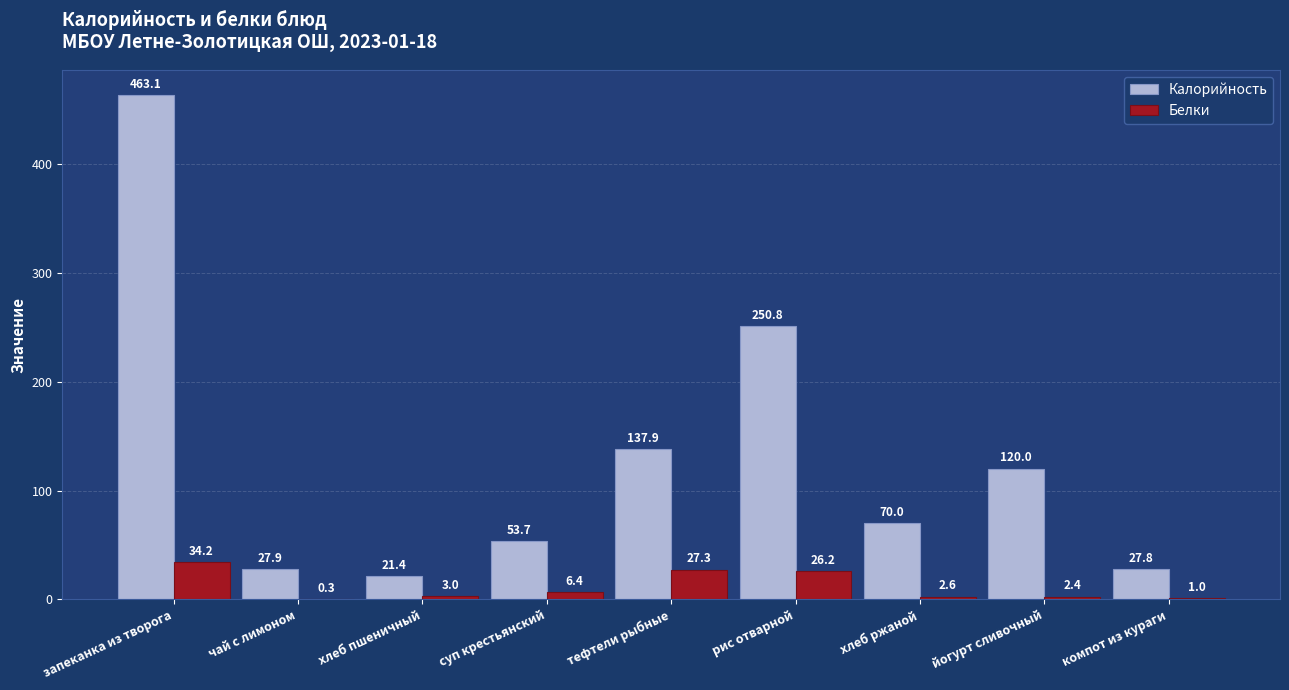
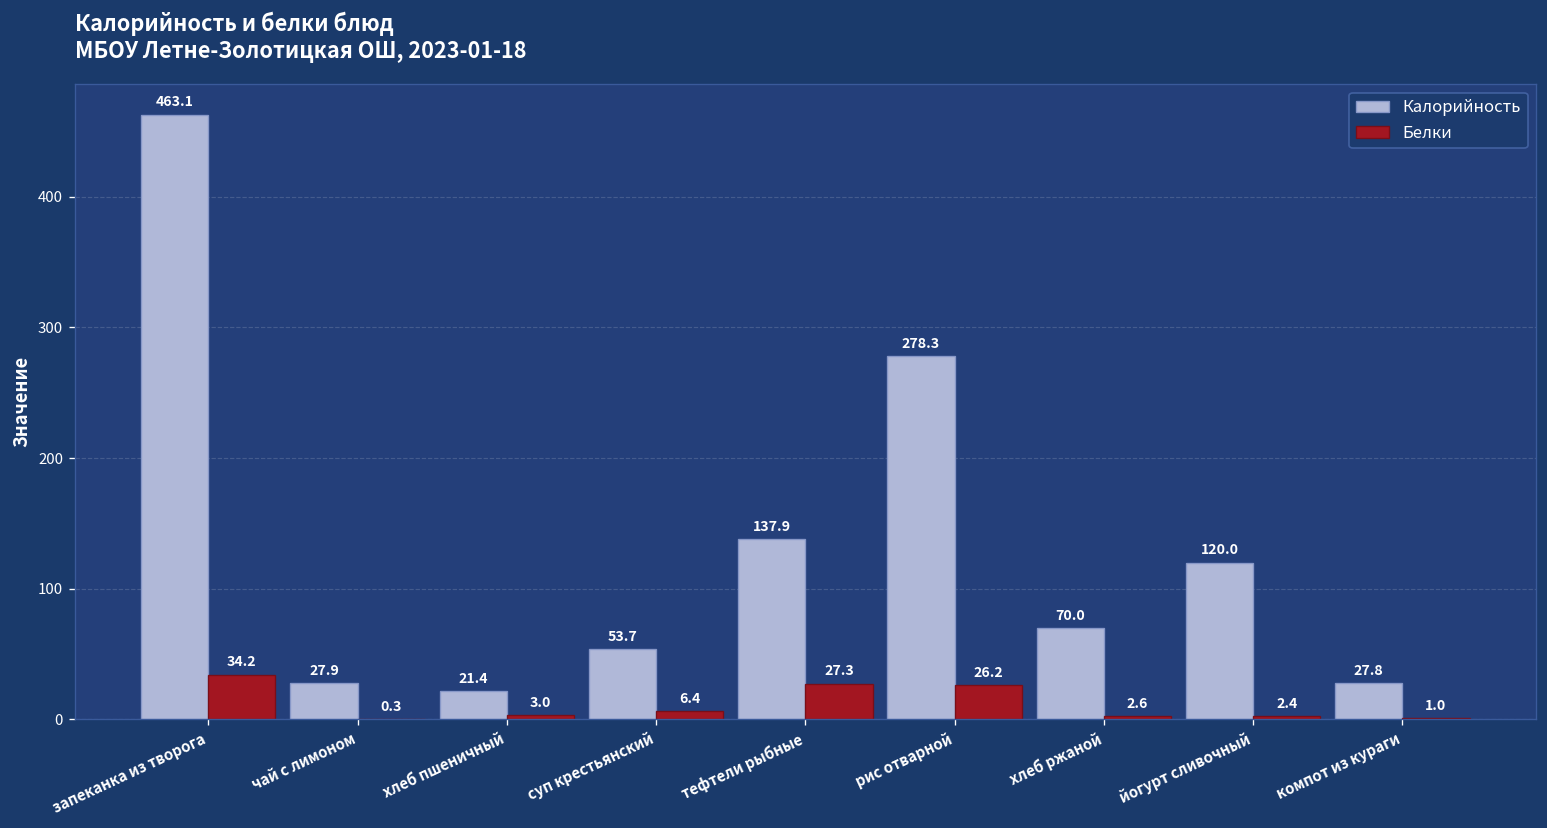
  {
    "Калорийность": {
      "запеканка из творога": 463.1,
      "чай с лимоном": 27.9,
      "хлеб пшеничный": 21.4,
      "суп крестьянский": 53.7,
      "тефтели рыбные": 137.9,
-     "рис отварной": 250.8,
+     "рис отварной": 278.3,
      "хлеб ржаной": 70.0,
      "йогурт сливочный": 120.0,
      "компот из кураги": 27.8
    },
    "Белки": {
      "запеканка из творога": 34.2,
      "чай с лимоном": 0.3,
      "хлеб пшеничный": 3.0,
      "суп крестьянский": 6.4,
      "тефтели рыбные": 27.3,
      "рис отварной": 26.2,
      "хлеб ржаной": 2.6,
      "йогурт сливочный": 2.4,
      "компот из кураги": 1.0
    }
  }
